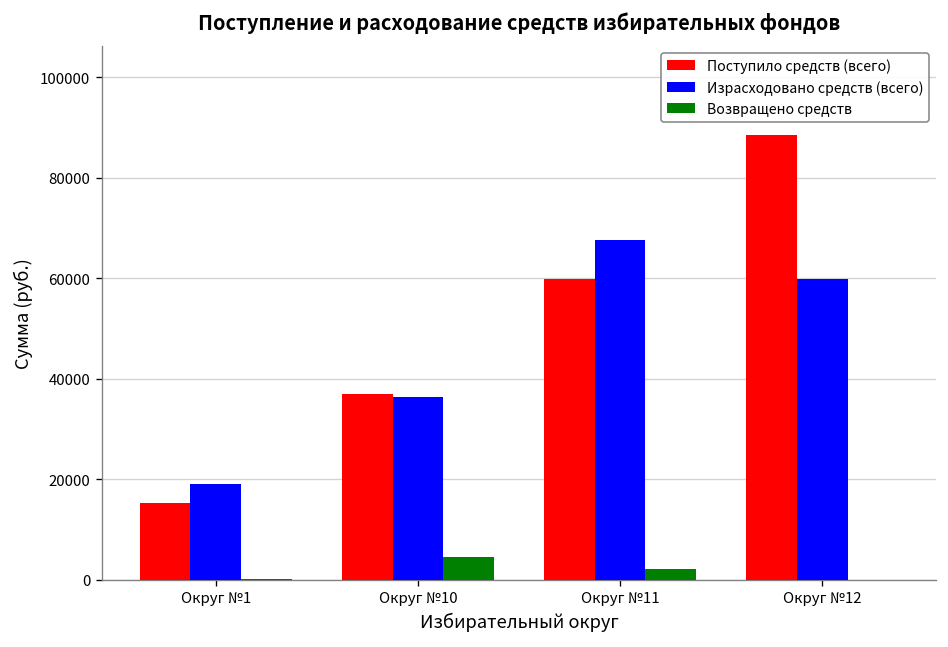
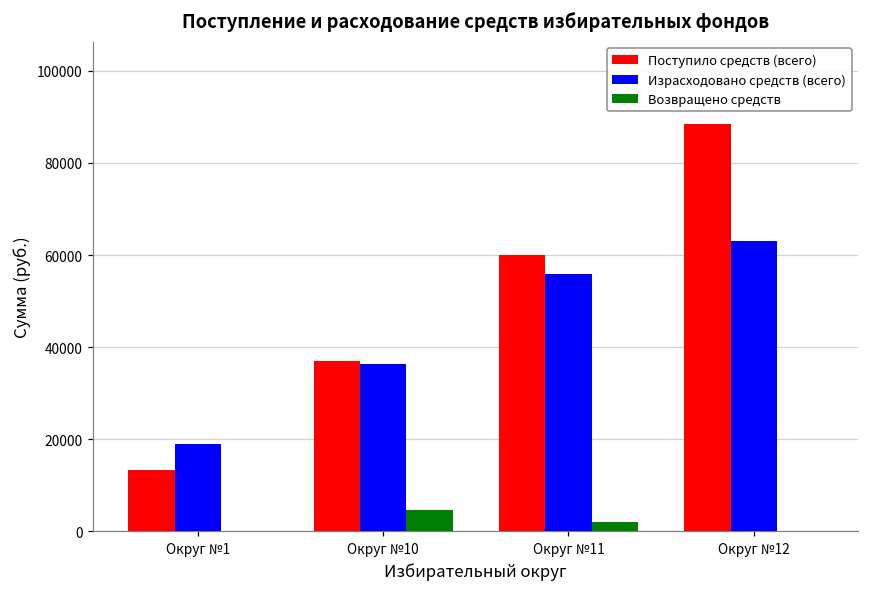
  {
    "Поступило средств (всего)": {
-     "Округ №1": 15000,
+     "Округ №1": 13000,
      "Округ №10": 37000,
      "Округ №11": 60000,
      "Округ №12": 89000
    },
    "Израсходовано средств (всего)": {
      "Округ №1": 19000,
      "Округ №10": 36000,
-     "Округ №11": 68000,
-     "Округ №12": 60000
+     "Округ №11": 56000,
+     "Округ №12": 63000
    },
    "Возвращено средств": {
      "Округ №10": 5000,
      "Округ №11": 2000
    }
  }
